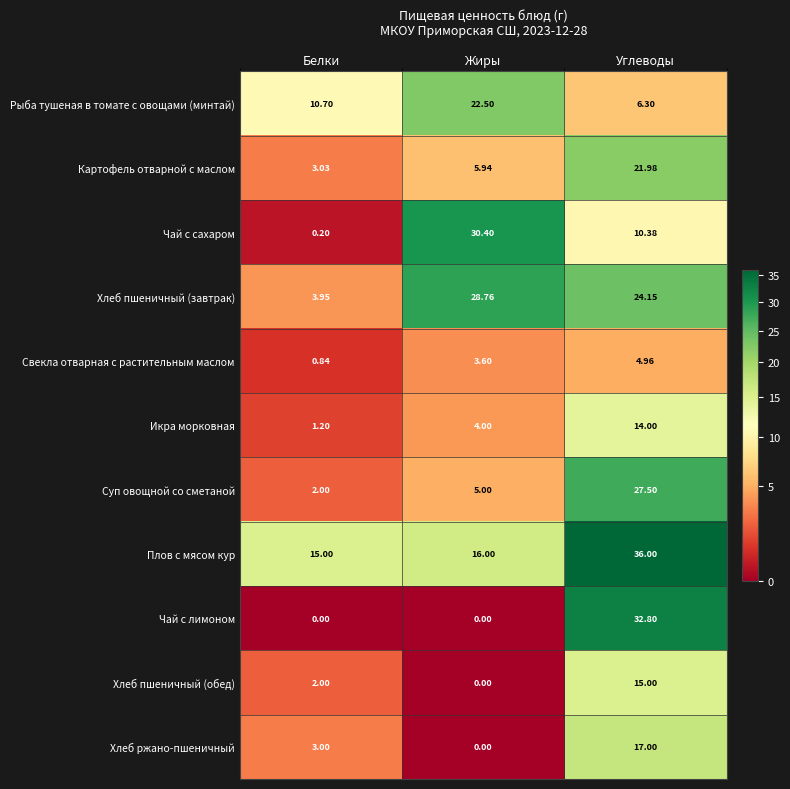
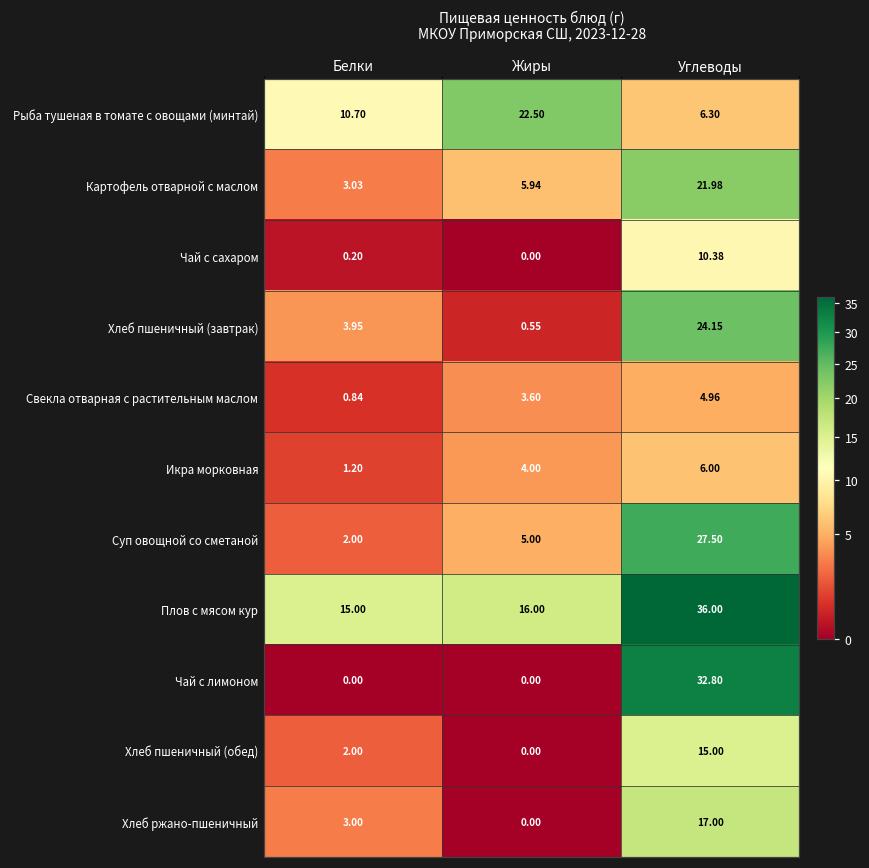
  {
    "Рыба тушеная в томате с овощами (минтай)": {
      "Белки": 10.70,
      "Жиры": 22.50,
      "Углеводы": 6.30
    },
    "Картофель отварной с маслом": {
      "Белки": 3.03,
      "Жиры": 5.94,
      "Углеводы": 21.98
    },
    "Чай с сахаром": {
      "Белки": 0.20,
-     "Жиры": 30.40,
+     "Жиры": 0.00,
      "Углеводы": 10.38
    },
    "Хлеб пшеничный (завтрак)": {
      "Белки": 3.95,
-     "Жиры": 28.76,
+     "Жиры": 0.55,
      "Углеводы": 24.15
    },
    "Свекла отварная с растительным маслом": {
      "Белки": 0.84,
      "Жиры": 3.60,
      "Углеводы": 4.96
    },
    "Икра морковная": {
      "Белки": 1.20,
      "Жиры": 4.00,
-     "Углеводы": 14.00
+     "Углеводы": 6.00
    },
    "Суп овощной со сметаной": {
      "Белки": 2.00,
      "Жиры": 5.00,
      "Углеводы": 27.50
    },
    "Плов с мясом кур": {
      "Белки": 15.00,
      "Жиры": 16.00,
      "Углеводы": 36.00
    },
    "Чай с лимоном": {
      "Белки": 0.00,
      "Жиры": 0.00,
      "Углеводы": 32.80
    },
    "Хлеб пшеничный (обед)": {
      "Белки": 2.00,
      "Жиры": 0.00,
      "Углеводы": 15.00
    },
    "Хлеб ржано-пшеничный": {
      "Белки": 3.00,
      "Жиры": 0.00,
      "Углеводы": 17.00
    }
  }
